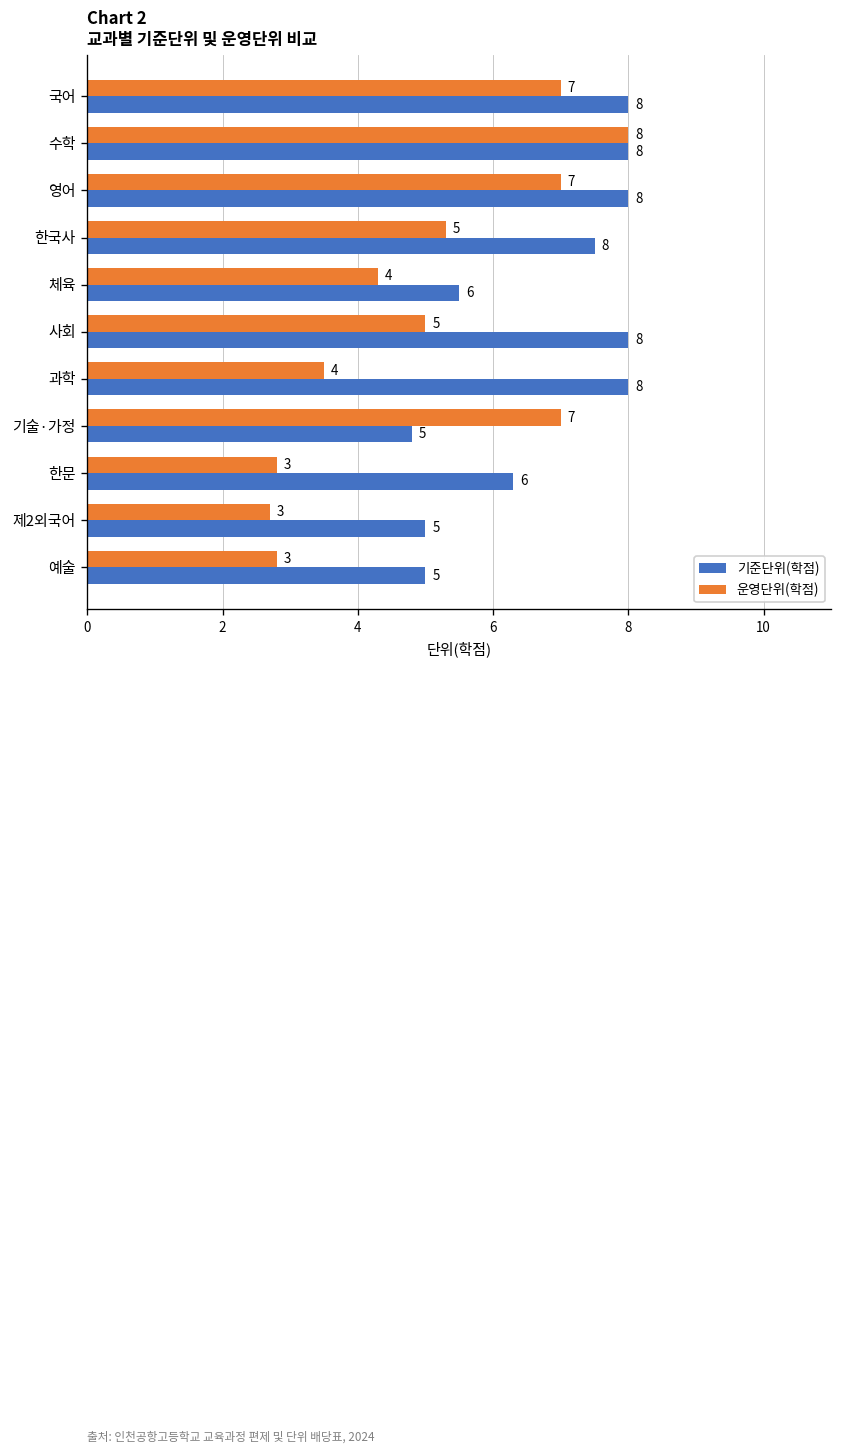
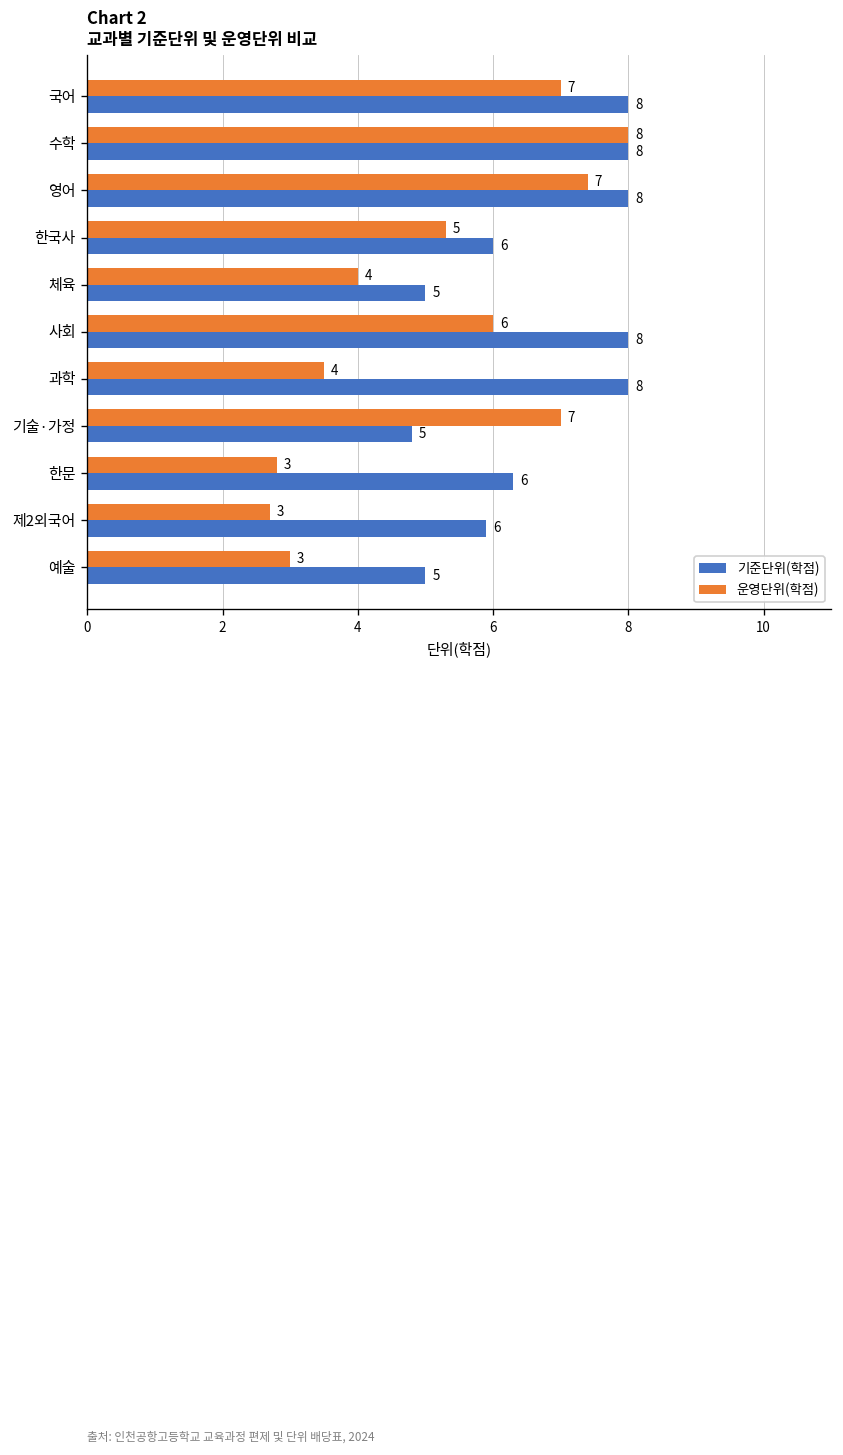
  {
    "기준단위(학점)": {
      "국어": 8,
      "수학": 8,
      "영어": 8,
-     "한국사": 8,
-     "체육": 6,
+     "한국사": 6,
+     "체육": 5,
      "사회": 8,
      "과학": 8,
      "기술·가정": 5,
      "한문": 6,
-     "제2외국어": 5,
+     "제2외국어": 6,
      "예술": 5
    },
    "운영단위(학점)": {
      "국어": 7,
      "수학": 8,
-     "영어": 7.0,
+     "영어": 7.4,
      "한국사": 5,
-     "체육": 4.3,
-     "사회": 5,
+     "체육": 4.0,
+     "사회": 6,
      "과학": 4,
      "기술·가정": 7,
      "한문": 3,
      "제2외국어": 3,
-     "예술": 2.8
+     "예술": 3.0
    }
  }
